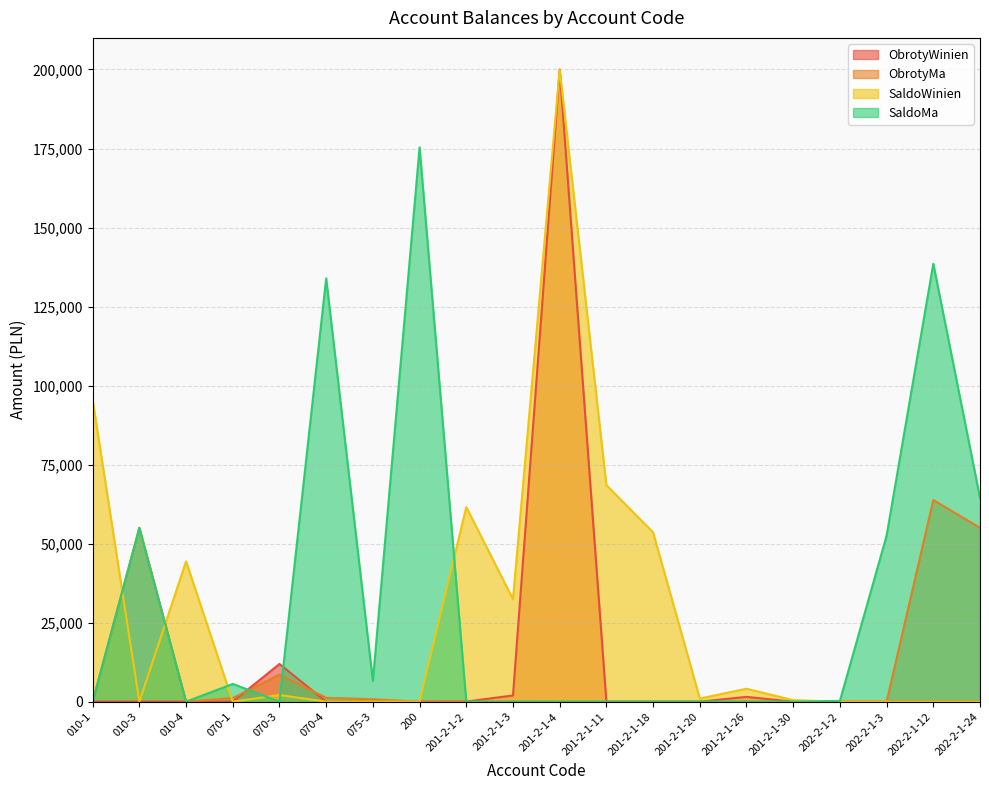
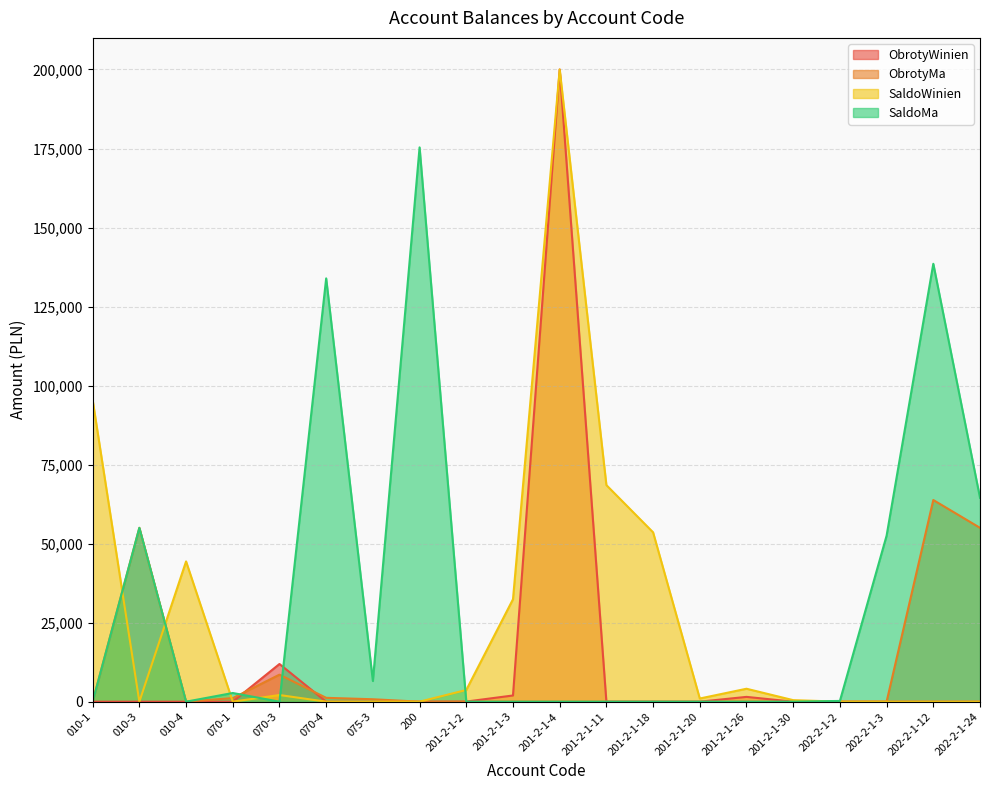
  {
    "SaldoWinien": {
      "010-1": "95,000",
      "010-4": "44,000",
      "070-3": "2,000",
-     "201-2-1-2": "62,000",
+     "201-2-1-2": "4,000",
      "201-2-1-3": "32,000",
      "201-2-1-11": "69,000",
      "201-2-1-18": "54,000",
      "201-2-1-20": "1,000",
      "201-2-1-26": "4,000"
    },
    "SaldoMa": {
-     "070-1": "6,000",
+     "070-1": "3,000",
      "070-3": "0",
      "070-4": "134,000",
      "075-3": "7,000",
      "200": "175,000",
      "202-2-1-3": "53,000",
      "202-2-1-12": "139,000",
      "202-2-1-24": "65,000"
    }
  }
